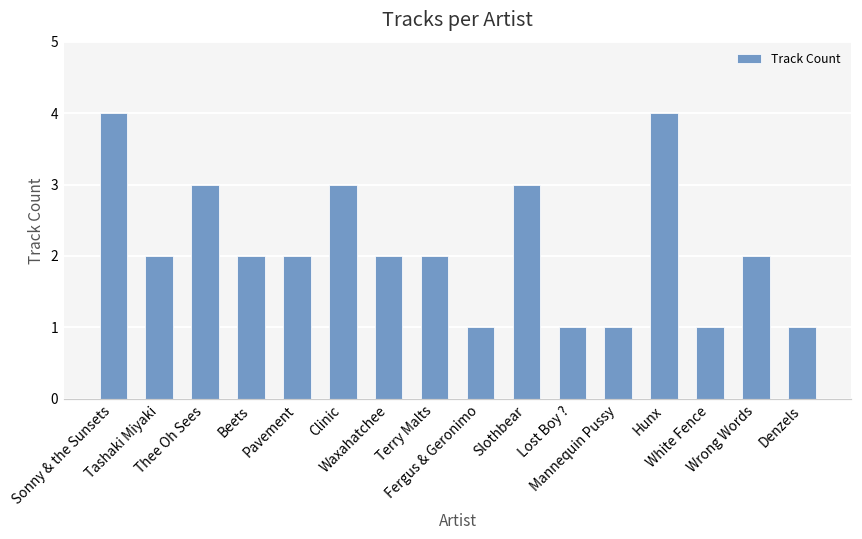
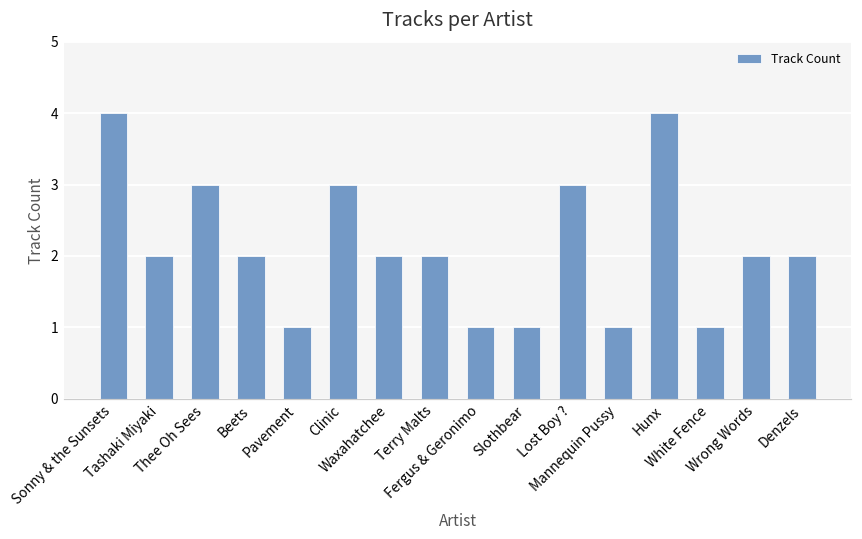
  {
    "Sonny & the Sunsets": 4,
    "Tashaki Miyaki": 2,
    "Thee Oh Sees": 3,
    "Beets": 2,
-   "Pavement": 2,
+   "Pavement": 1,
    "Clinic": 3,
    "Waxahatchee": 2,
    "Terry Malts": 2,
    "Fergus & Geronimo": 1,
-   "Slothbear": 3,
-   "Lost Boy ?": 1,
+   "Slothbear": 1,
+   "Lost Boy ?": 3,
    "Mannequin Pussy": 1,
    "Hunx": 4,
    "White Fence": 1,
    "Wrong Words": 2,
-   "Denzels": 1
+   "Denzels": 2
  }
